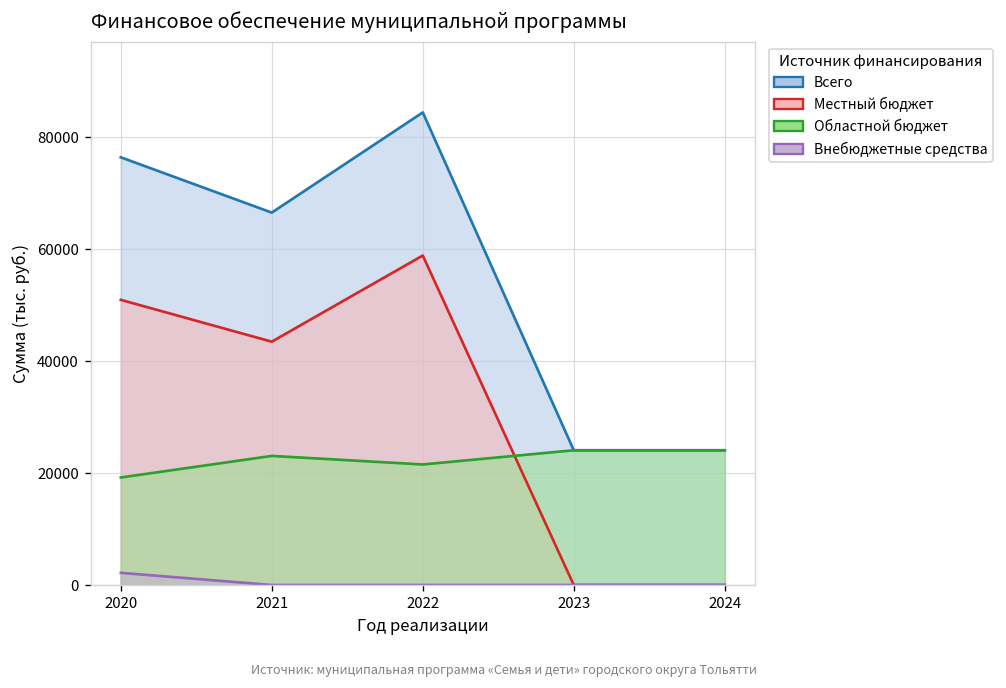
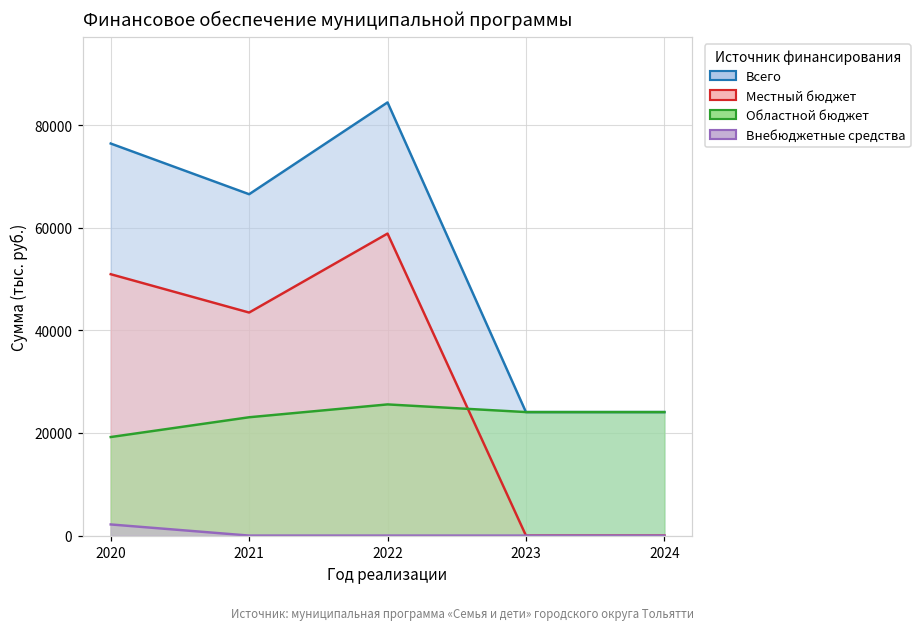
  {
    "Областной бюджет": {
      "2020": 19000,
      "2021": 23000,
-     "2022": 22000
+     "2022": 26000
    }
  }
